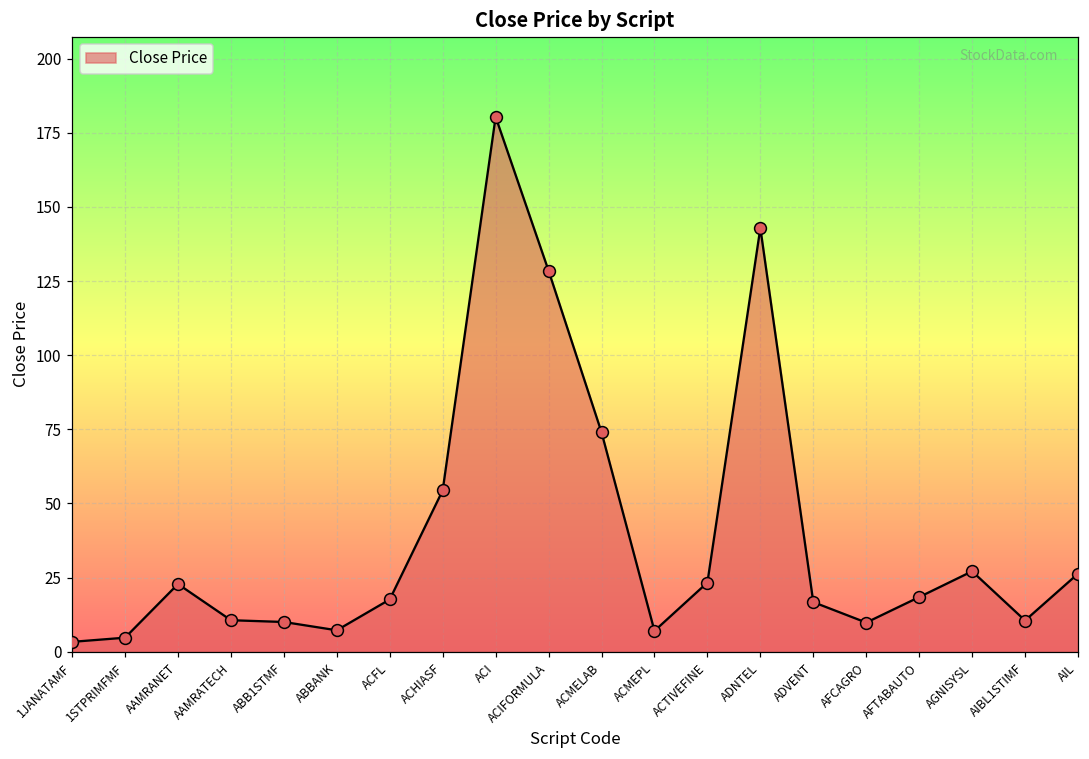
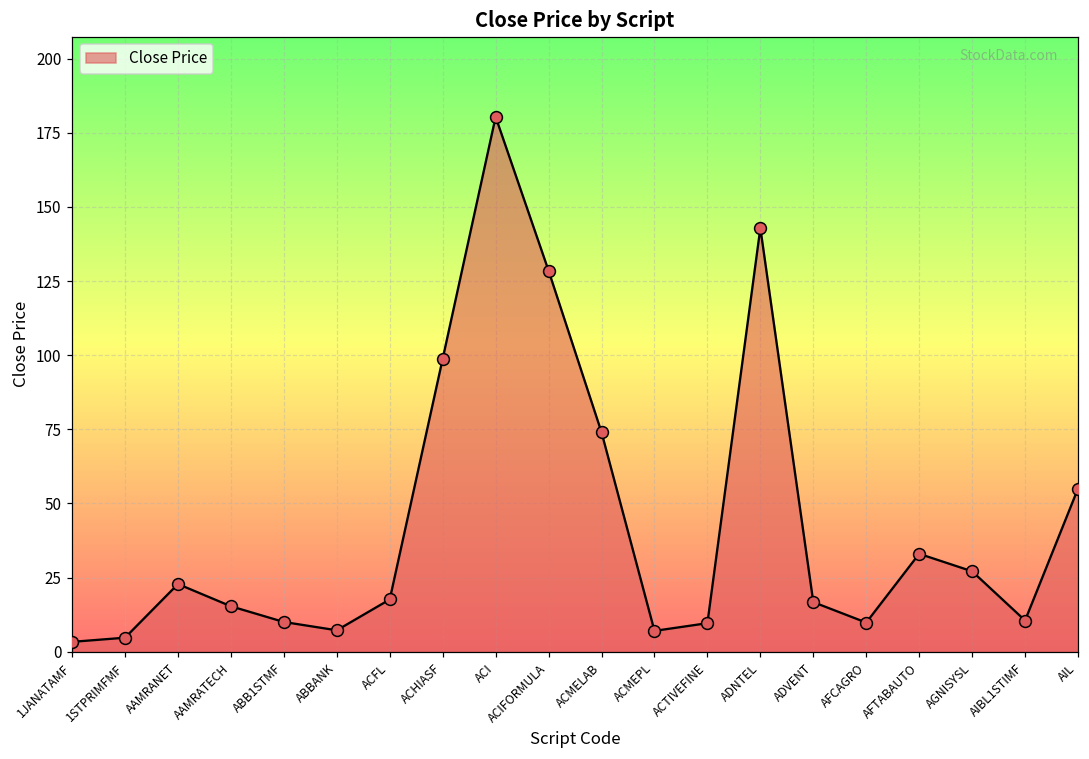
  {
    "1JANATAMF": 3,
    "1STPRIMFMF": 5,
    "AAMRANET": 23,
-   "AAMRATECH": 11,
+   "AAMRATECH": 15,
    "ABB1STMF": 10,
    "ABBANK": 7,
    "ACFL": 18,
-   "ACHIASF": 54,
+   "ACHIASF": 99,
    "ACI": 180,
    "ACIFORMULA": 129,
    "ACMELAB": 74,
    "ACMEPL": 7,
-   "ACTIVEFINE": 23,
+   "ACTIVEFINE": 10,
    "ADNTEL": 143,
    "ADVENT": 17,
    "AFCAGRO": 10,
-   "AFTABAUTO": 18,
+   "AFTABAUTO": 33,
    "AGNISYSL": 27,
    "AIBL1STIMF": 11,
-   "AIL": 26
+   "AIL": 55
  }
